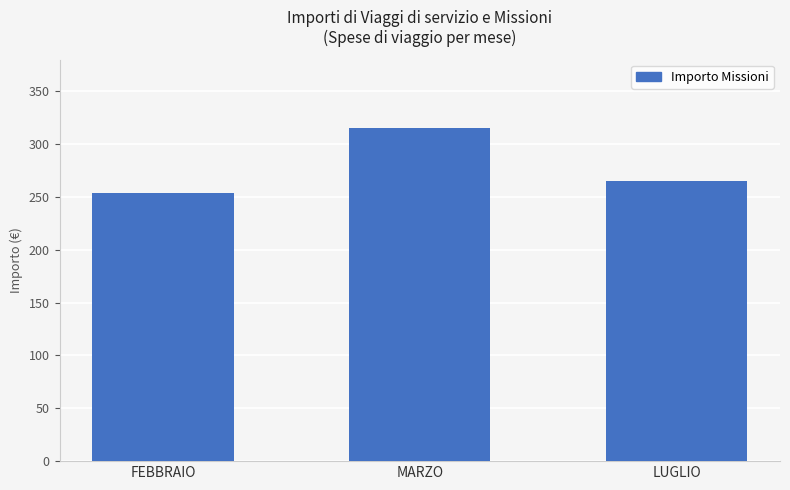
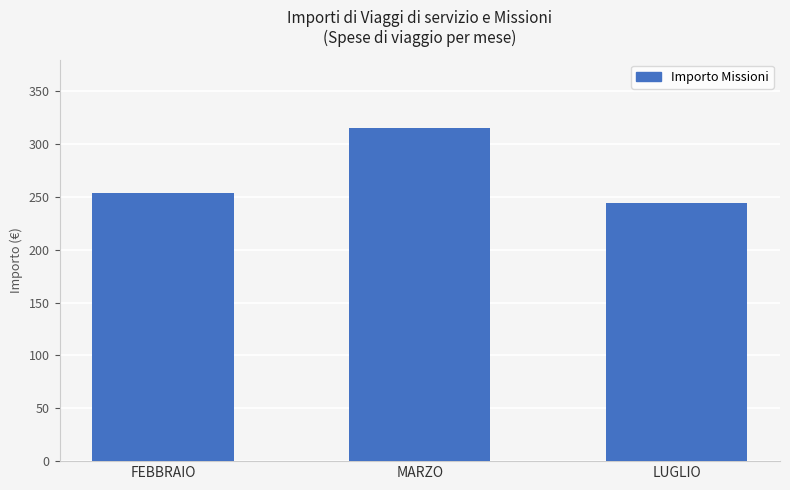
  {
    "FEBBRAIO": 254,
    "MARZO": 315,
-   "LUGLIO": 265
+   "LUGLIO": 244
  }
